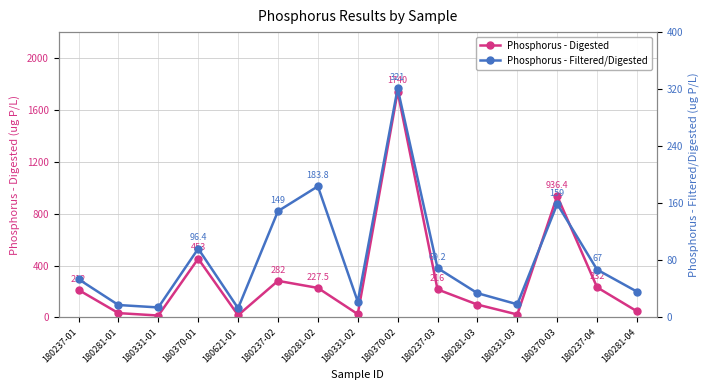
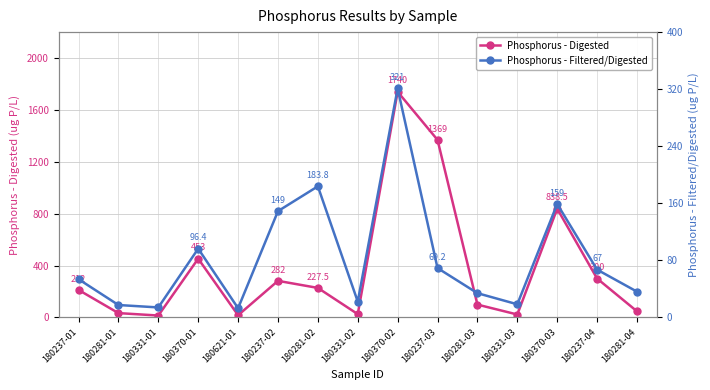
  {
    "Phosphorus - Digested": {
      "180237-02": 282,
      "180281-02": 227.5,
-     "180237-03": 216,
-     "180370-03": 936.4,
-     "180237-04": 232
+     "180237-03": 1369,
+     "180370-03": 838.5,
+     "180237-04": 300
    },
    "Phosphorus - Filtered/Digested": {
      "180370-01": 96.4,
      "180237-02": 149,
      "180281-02": 183.8,
      "180237-03": 69.2,
      "180237-04": 67
    }
  }
